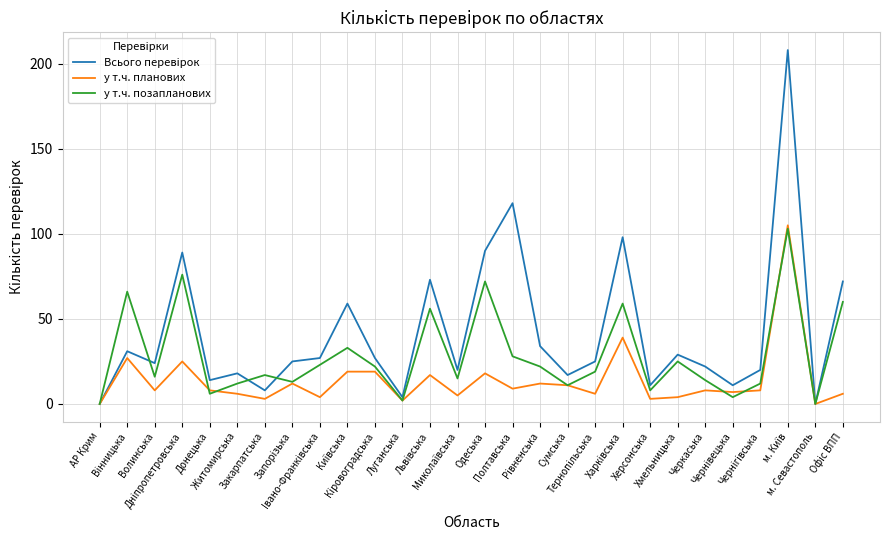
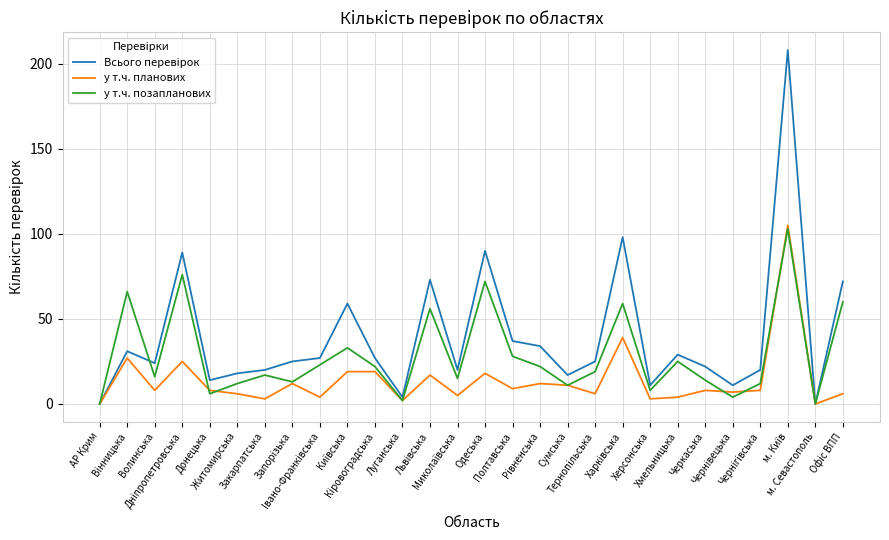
  {
    "Всього перевірок": {
      "Вінницька": 31,
      "Волинська": 24,
      "Дніпропетровська": 89,
      "Донецька": 14,
      "Житомирська": 18,
-     "Закарпатська": 8,
+     "Закарпатська": 20,
      "Запорізька": 25,
      "Івано-Франківська": 27,
      "Київська": 59,
      "Кіровоградська": 27,
      "Луганська": 4,
      "Львівська": 73,
      "Миколаївська": 20,
      "Одеська": 90,
-     "Полтавська": 118,
+     "Полтавська": 37,
      "Рівненська": 34,
      "Сумська": 17,
      "Тернопільська": 25,
      "Харківська": 98,
      "Херсонська": 11,
      "Хмельницька": 29,
      "Черкаська": 22,
      "Чернівецька": 11,
      "Чернігівська": 20,
      "м. Київ": 208,
      "Офіс ВПП": 72
    },
    "у т.ч. планових": {
      "Вінницька": 27,
      "Волинська": 8,
      "Дніпропетровська": 25,
      "Донецька": 8,
      "Житомирська": 6,
      "Закарпатська": 3,
      "Івано-Франківська": 4,
      "Київська": 19,
      "Кіровоградська": 19,
      "Львівська": 17,
      "Миколаївська": 5,
      "Одеська": 18,
      "Полтавська": 9,
      "Рівненська": 12,
      "Тернопільська": 6,
      "Харківська": 39,
      "Херсонська": 3,
      "Хмельницька": 4,
      "Черкаська": 8,
      "Чернівецька": 7,
      "Чернігівська": 8,
      "м. Київ": 105,
      "Офіс ВПП": 6
    },
    "у т.ч. позапланових": {
      "Вінницька": 66,
      "Волинська": 16,
      "Дніпропетровська": 76,
      "Донецька": 6,
      "Житомирська": 12,
      "Закарпатська": 17,
      "Івано-Франківська": 23,
      "Київська": 33,
      "Кіровоградська": 22,
      "Львівська": 56,
      "Миколаївська": 15,
      "Одеська": 72,
      "Полтавська": 28,
      "Рівненська": 22,
      "Тернопільська": 19,
      "Харківська": 59,
      "Херсонська": 8,
      "Хмельницька": 25,
      "Черкаська": 14,
      "Чернівецька": 4,
      "Чернігівська": 12,
      "м. Київ": 103,
      "Офіс ВПП": 60
    }
  }
